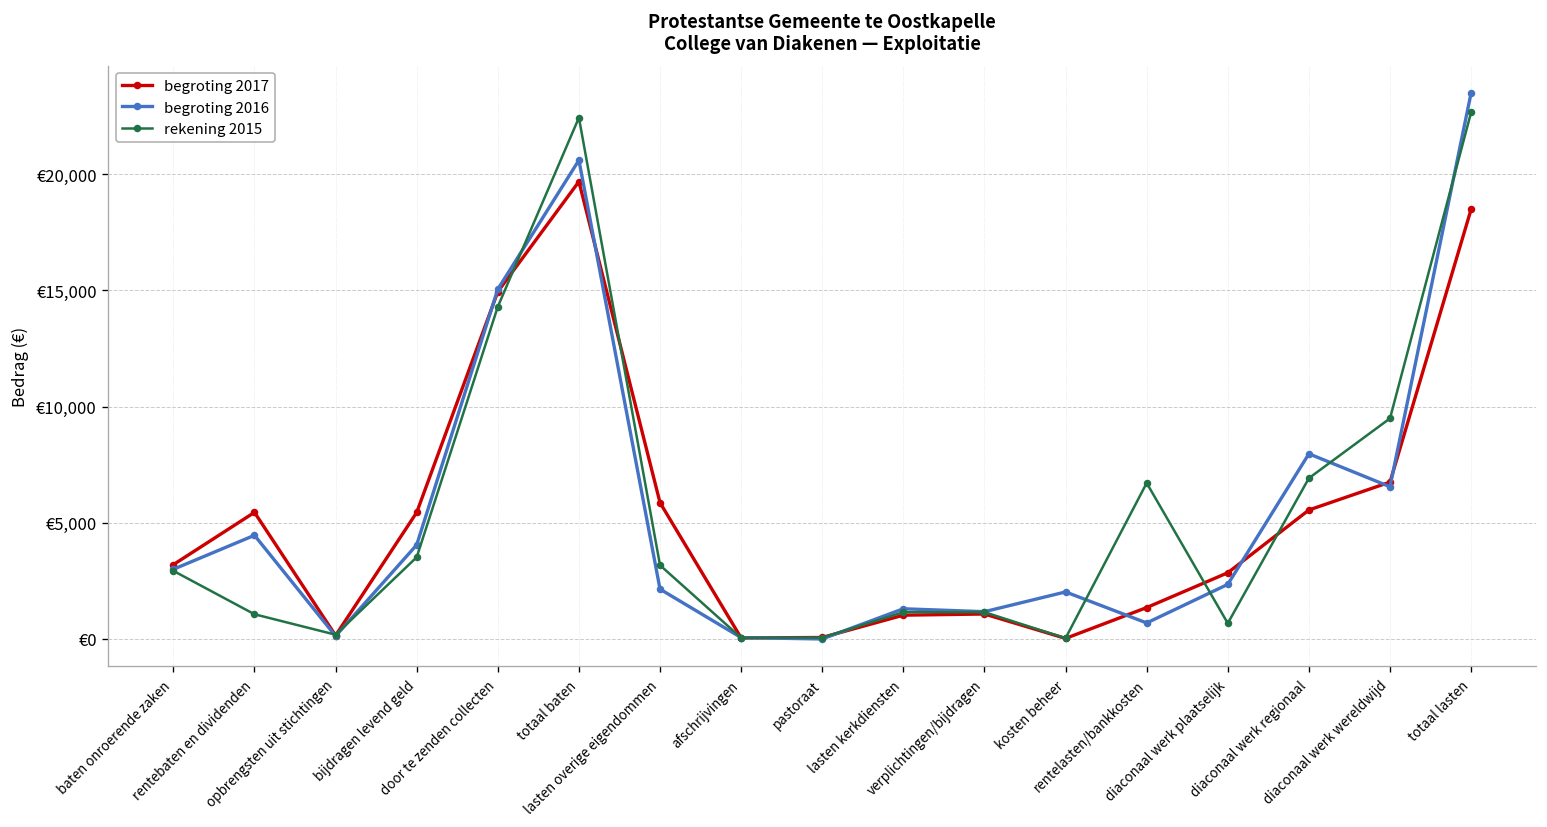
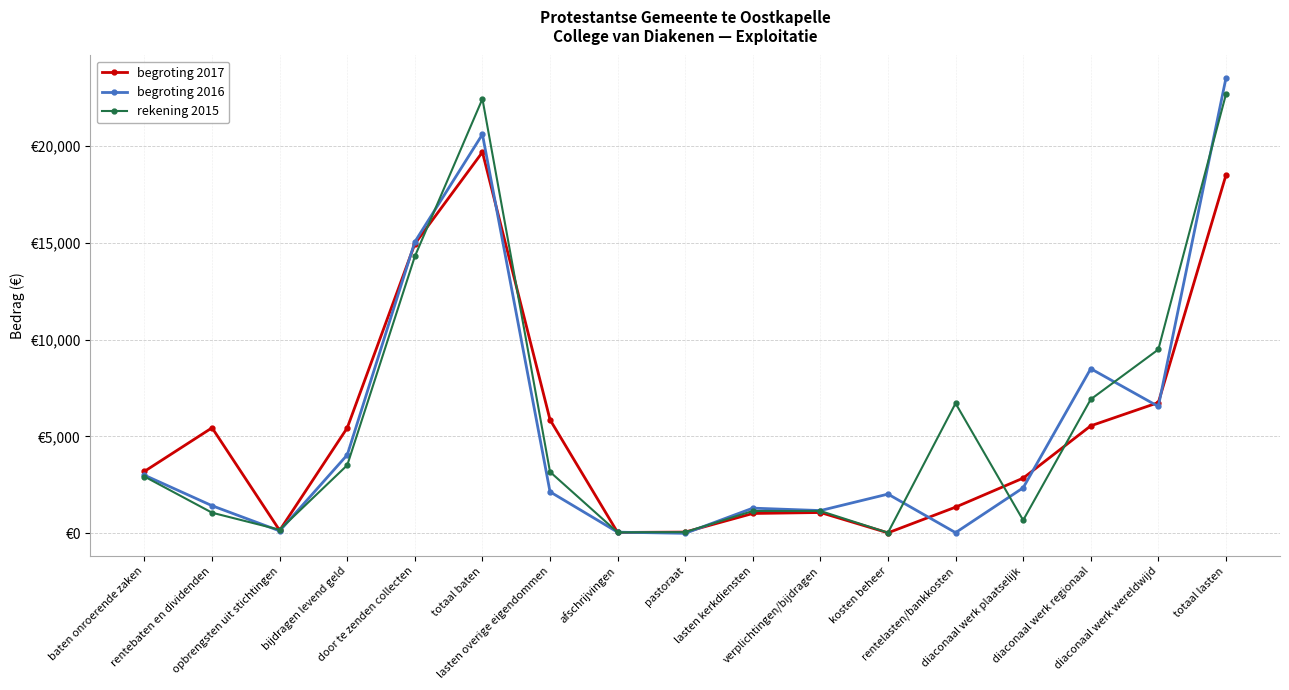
  {
    "begroting 2017": {
      "baten onroerende zaken": "€3,200",
      "rentebaten en dividenden": "€5,400",
      "bijdragen levend geld": "€5,400",
      "totaal baten": "€19,700",
      "lasten overige eigendommen": "€5,900",
      "rentelasten/bankkosten": "€1,400",
      "diaconaal werk plaatselijk": "€2,900",
      "diaconaal werk regionaal": "€5,600",
      "diaconaal werk wereldwijd": "€6,800",
      "totaal lasten": "€18,500"
    },
    "begroting 2016": {
-     "rentebaten en dividenden": "€4,500",
+     "rentebaten en dividenden": "€1,400",
      "bijdragen levend geld": "€4,100",
      "totaal baten": "€20,600",
      "lasten overige eigendommen": "€2,100",
      "lasten kerkdiensten": "€1,300",
      "kosten beheer": "€2,000",
-     "rentelasten/bankkosten": "€700",
+     "rentelasten/bankkosten": "€0",
      "diaconaal werk plaatselijk": "€2,400",
-     "diaconaal werk regionaal": "€8,000",
+     "diaconaal werk regionaal": "€8,500",
      "diaconaal werk wereldwijd": "€6,600",
      "totaal lasten": "€23,500"
    },
    "rekening 2015": {
      "rentebaten en dividenden": "€1,100",
      "bijdragen levend geld": "€3,500",
      "door te zenden collecten": "€14,300",
      "totaal baten": "€22,400",
      "lasten overige eigendommen": "€3,200",
      "rentelasten/bankkosten": "€6,700",
      "diaconaal werk plaatselijk": "€700",
      "diaconaal werk regionaal": "€6,900",
      "diaconaal werk wereldwijd": "€9,500",
      "totaal lasten": "€22,700"
    }
  }
